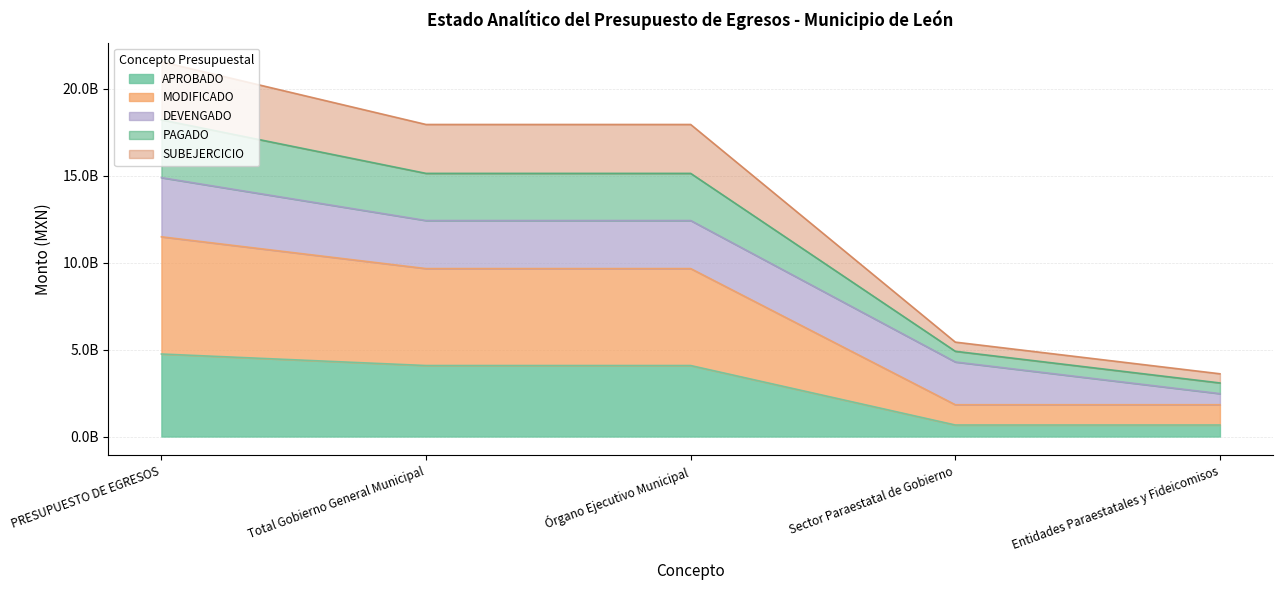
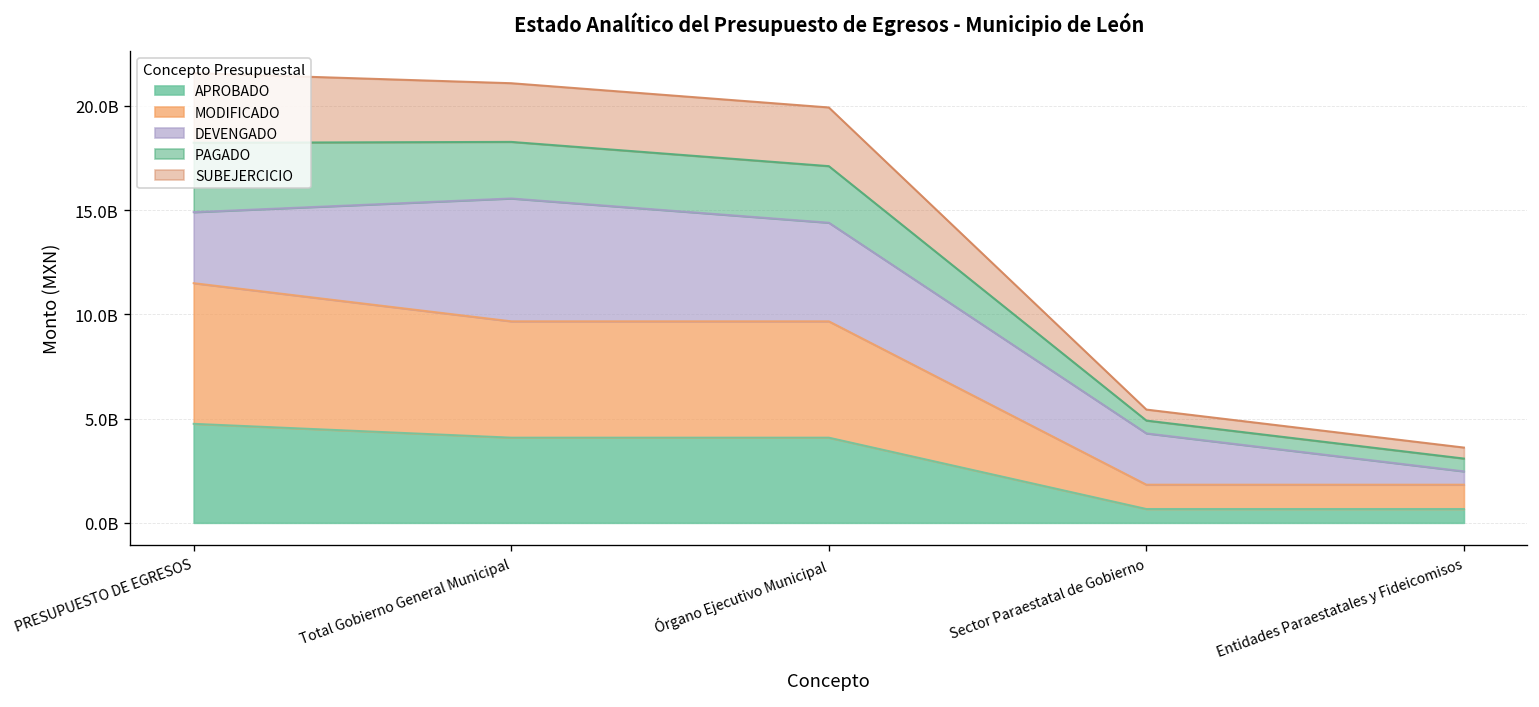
  {
    "DEVENGADO": {
      "PRESUPUESTO DE EGRESOS": 3400000000,
-     "Total Gobierno General Municipal": 2800000000,
-     "Órgano Ejecutivo Municipal": 2800000000,
+     "Total Gobierno General Municipal": 5900000000,
+     "Órgano Ejecutivo Municipal": 4700000000,
      "Sector Paraestatal de Gobierno": 2500000000,
      "Entidades Paraestatales y Fideicomisos": 600000000
    }
  }
